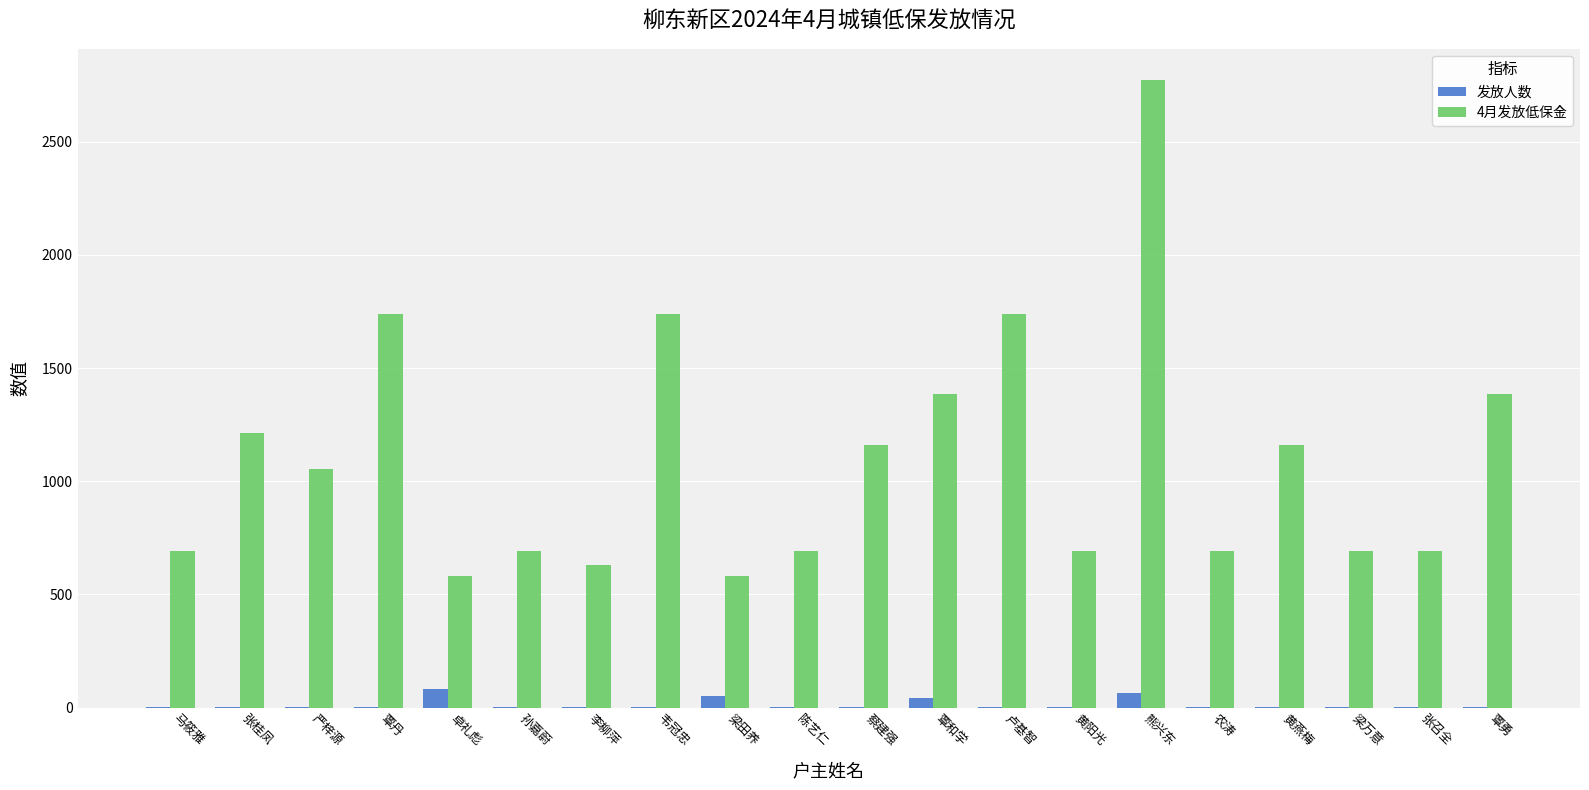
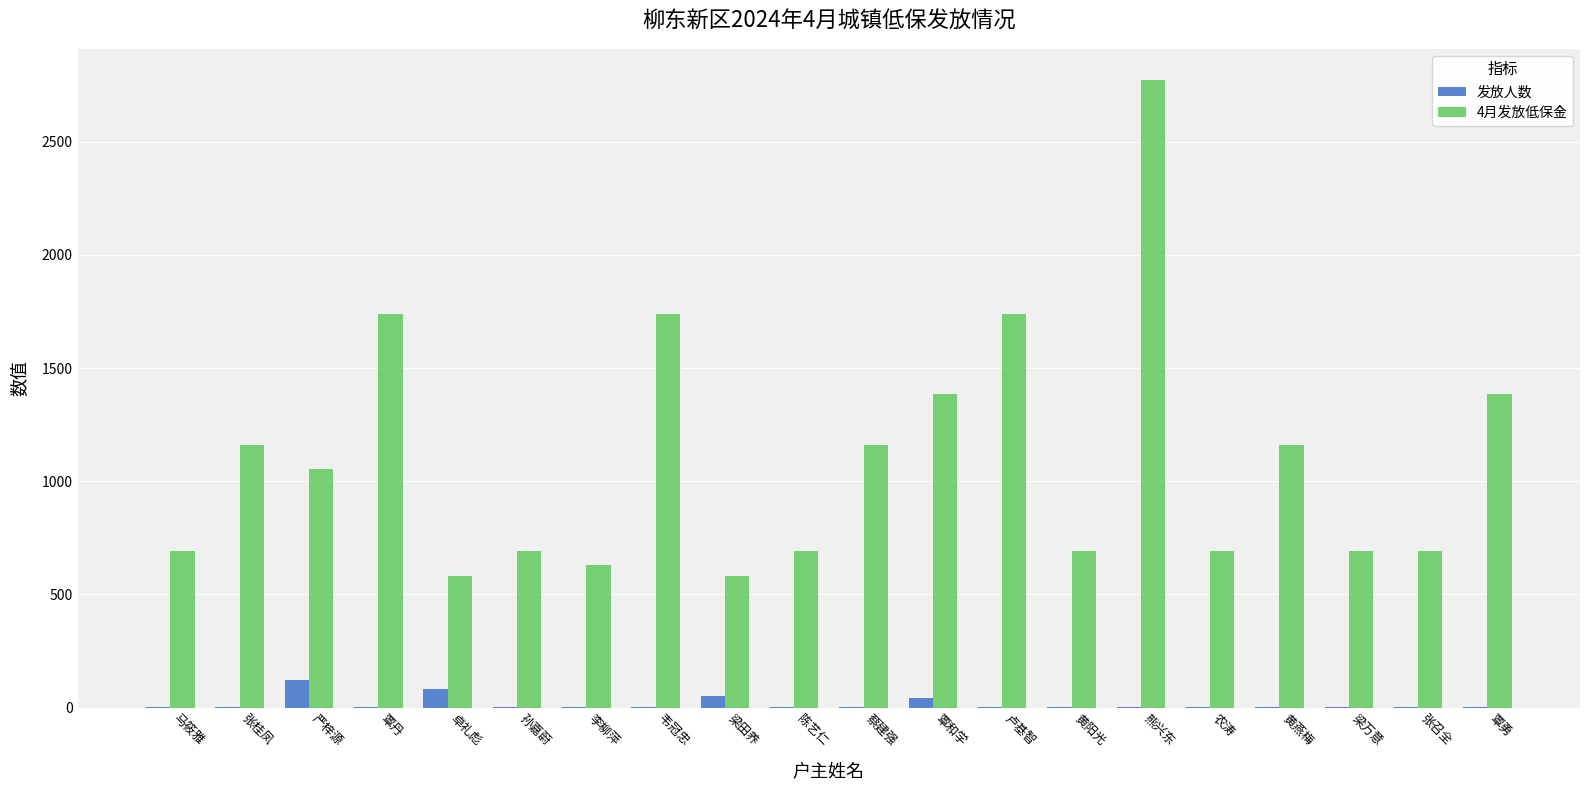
  {
    "发放人数": {
-     "严梓源": 0,
+     "严梓源": 120,
      "卓礼彪": 80,
      "梁田养": 50,
      "覃和学": 40,
-     "熊兴东": 60
+     "熊兴东": 0
    },
    "4月发放低保金": {
      "马筱雅": 690,
-     "张桂凤": 1210,
+     "张桂凤": 1160,
      "严梓源": 1050,
      "覃丹": 1740,
      "卓礼彪": 580,
      "孙嘉蔚": 690,
      "李柳萍": 630,
      "韦冠忠": 1740,
      "梁田养": 580,
      "陈艺仁": 690,
      "蔡建强": 1160,
      "覃和学": 1390,
      "卢基智": 1740,
      "黄阳光": 690,
      "熊兴东": 2770,
      "农涛": 690,
      "黄燕梅": 1160,
      "梁万意": 690,
      "张召全": 690,
      "覃勇": 1390
    }
  }
